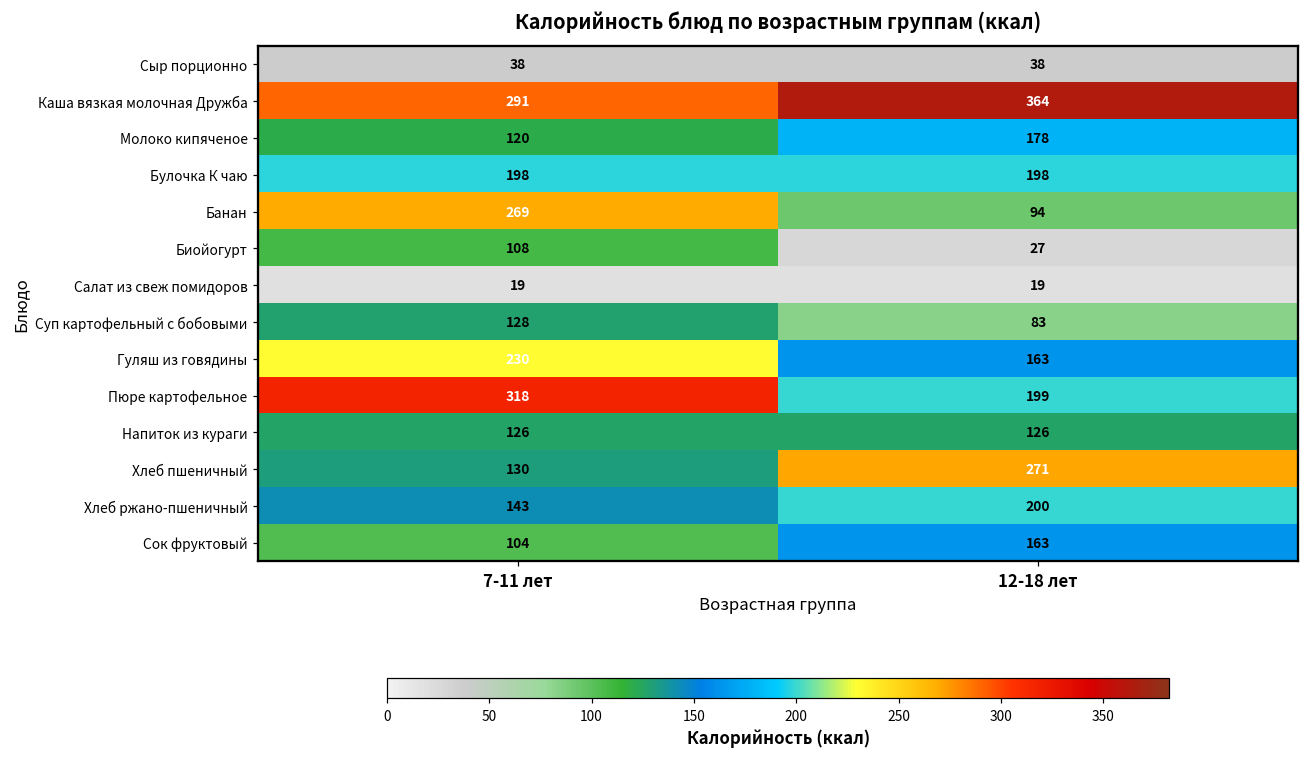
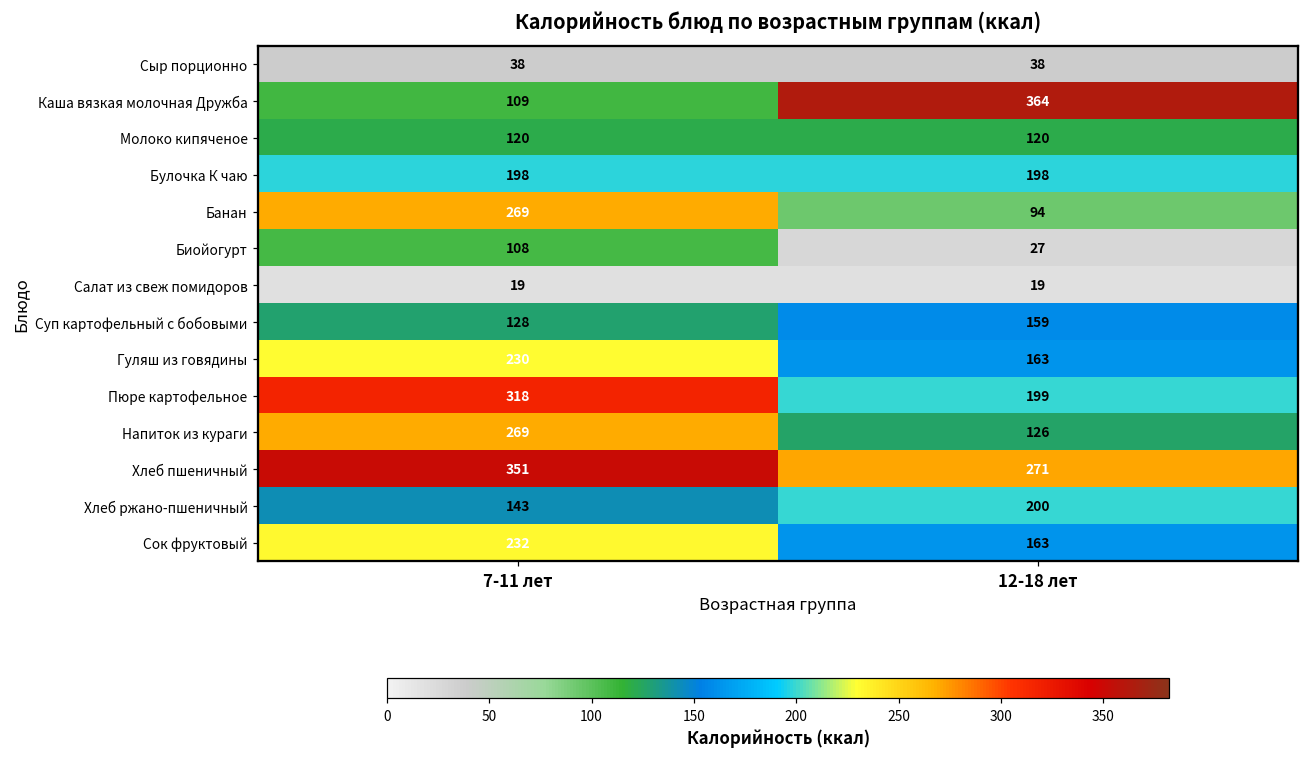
  {
    "Сыр порционно": {
      "7-11 лет": 38,
      "12-18 лет": 38
    },
    "Каша вязкая молочная Дружба": {
-     "7-11 лет": 291,
+     "7-11 лет": 109,
      "12-18 лет": 364
    },
    "Молоко кипяченое": {
      "7-11 лет": 120,
-     "12-18 лет": 178
+     "12-18 лет": 120
    },
    "Булочка К чаю": {
      "7-11 лет": 198,
      "12-18 лет": 198
    },
    "Банан": {
      "7-11 лет": 269,
      "12-18 лет": 94
    },
    "Биойогурт": {
      "7-11 лет": 108,
      "12-18 лет": 27
    },
    "Салат из свеж помидоров": {
      "7-11 лет": 19,
      "12-18 лет": 19
    },
    "Суп картофельный с бобовыми": {
      "7-11 лет": 128,
-     "12-18 лет": 83
+     "12-18 лет": 159
    },
    "Гуляш из говядины": {
      "7-11 лет": 230,
      "12-18 лет": 163
    },
    "Пюре картофельное": {
      "7-11 лет": 318,
      "12-18 лет": 199
    },
    "Напиток из кураги": {
-     "7-11 лет": 126,
+     "7-11 лет": 269,
      "12-18 лет": 126
    },
    "Хлеб пшеничный": {
-     "7-11 лет": 130,
+     "7-11 лет": 351,
      "12-18 лет": 271
    },
    "Хлеб ржано-пшеничный": {
      "7-11 лет": 143,
      "12-18 лет": 200
    },
    "Сок фруктовый": {
-     "7-11 лет": 104,
+     "7-11 лет": 232,
      "12-18 лет": 163
    }
  }
